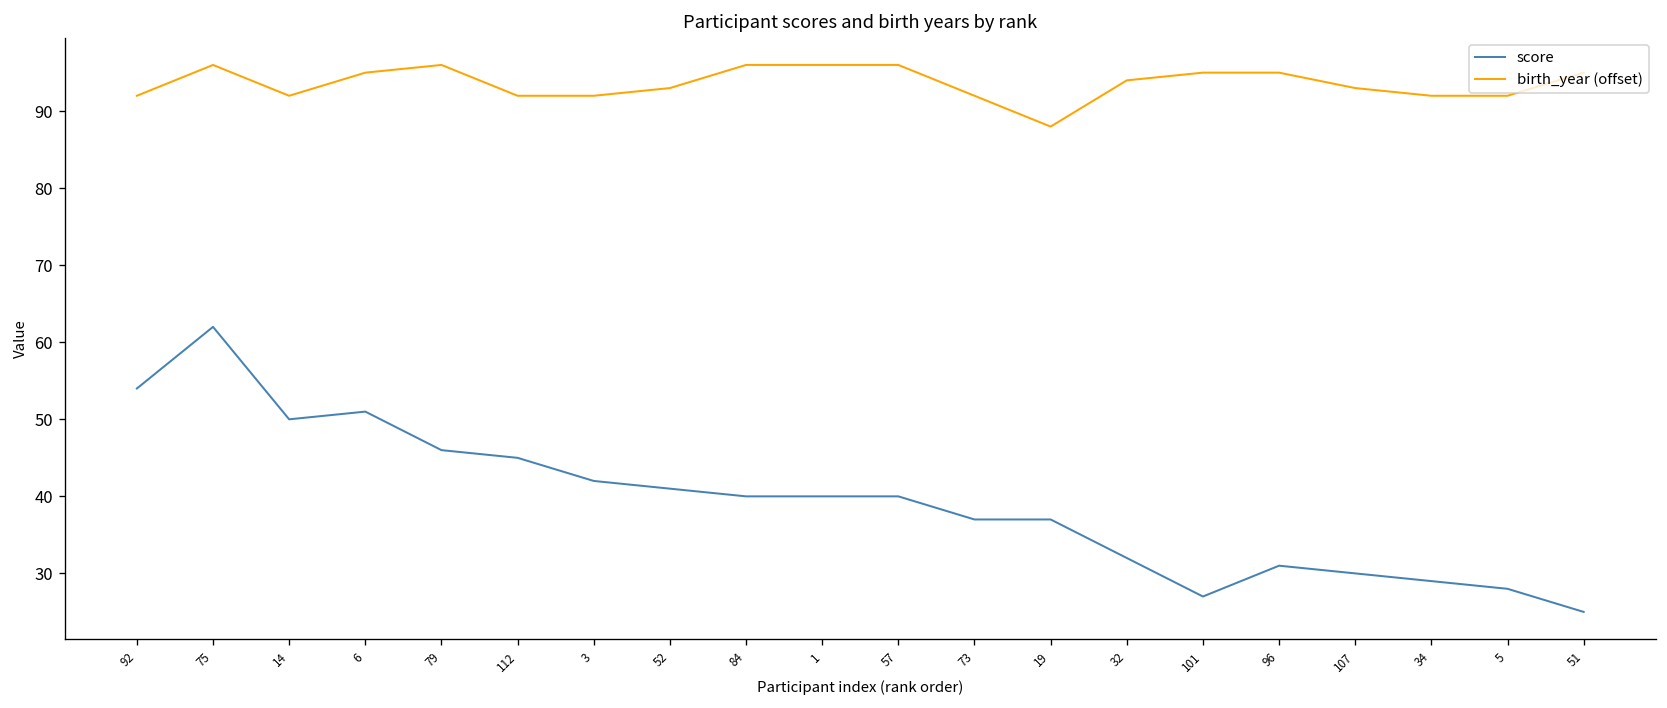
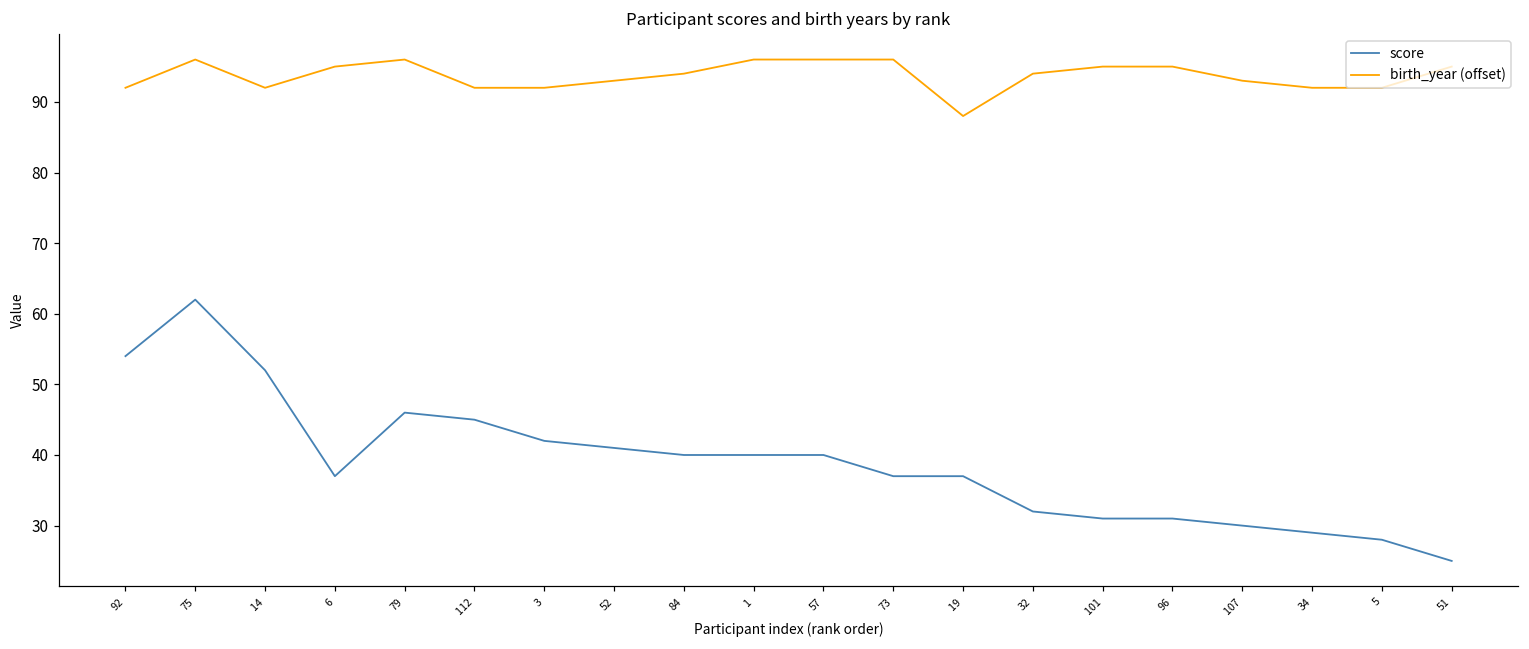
  {
    "score": {
      "92": 54,
      "75": 62,
-     "14": 50,
-     "6": 51,
+     "14": 52,
+     "6": 37,
      "79": 46,
      "112": 45,
      "3": 42,
      "52": 41,
      "84": 40,
      "1": 40,
      "57": 40,
      "73": 37,
      "19": 37,
      "32": 32,
-     "101": 27,
+     "101": 31,
      "96": 31,
      "107": 30,
      "34": 29,
      "5": 28,
      "51": 25
    },
    "birth_year (offset)": {
      "92": 92,
      "75": 96,
      "14": 92,
      "6": 95,
      "79": 96,
      "112": 92,
      "3": 92,
      "52": 93,
-     "84": 96,
+     "84": 94,
      "1": 96,
      "57": 96,
-     "73": 92,
+     "73": 96,
      "19": 88,
      "32": 94,
      "101": 95,
      "96": 95,
      "107": 93,
      "34": 92
    }
  }
